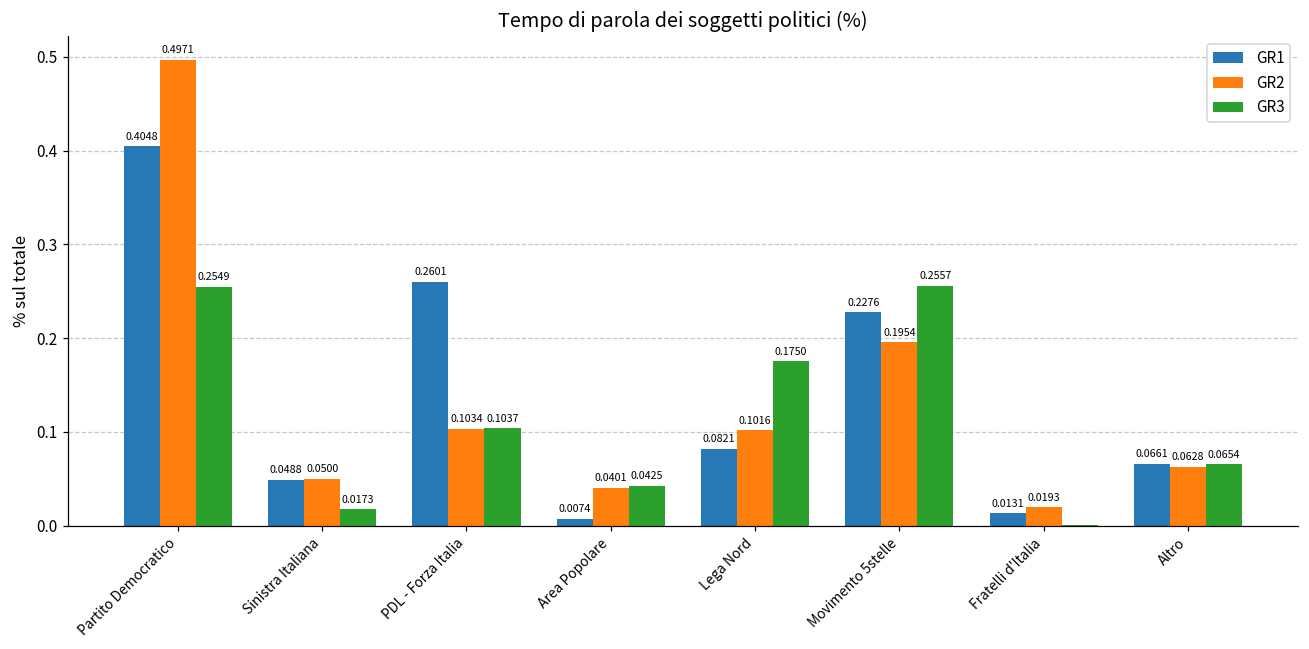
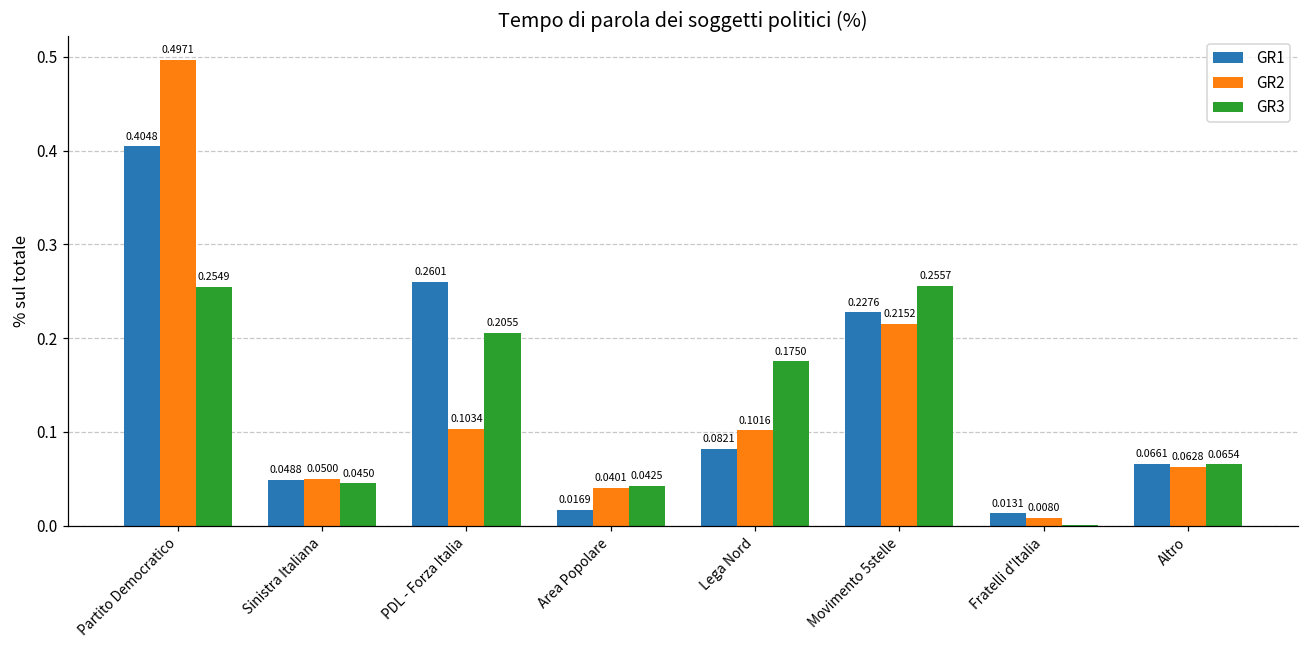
  {
    "GR1": {
      "Partito Democratico": 0.4048,
      "Sinistra Italiana": 0.0488,
      "PDL - Forza Italia": 0.2601,
-     "Area Popolare": 0.0074,
+     "Area Popolare": 0.0169,
      "Lega Nord": 0.0821,
      "Movimento 5stelle": 0.2276,
      "Fratelli d'Italia": 0.0131,
      "Altro": 0.0661
    },
    "GR2": {
      "Partito Democratico": 0.4971,
      "Sinistra Italiana": 0.0500,
      "PDL - Forza Italia": 0.1034,
      "Area Popolare": 0.0401,
      "Lega Nord": 0.1016,
-     "Movimento 5stelle": 0.1954,
-     "Fratelli d'Italia": 0.0193,
+     "Movimento 5stelle": 0.2152,
+     "Fratelli d'Italia": 0.0080,
      "Altro": 0.0628
    },
    "GR3": {
      "Partito Democratico": 0.2549,
-     "Sinistra Italiana": 0.0173,
-     "PDL - Forza Italia": 0.1037,
+     "Sinistra Italiana": 0.0450,
+     "PDL - Forza Italia": 0.2055,
      "Area Popolare": 0.0425,
      "Lega Nord": 0.1750,
      "Movimento 5stelle": 0.2557,
      "Altro": 0.0654
    }
  }
